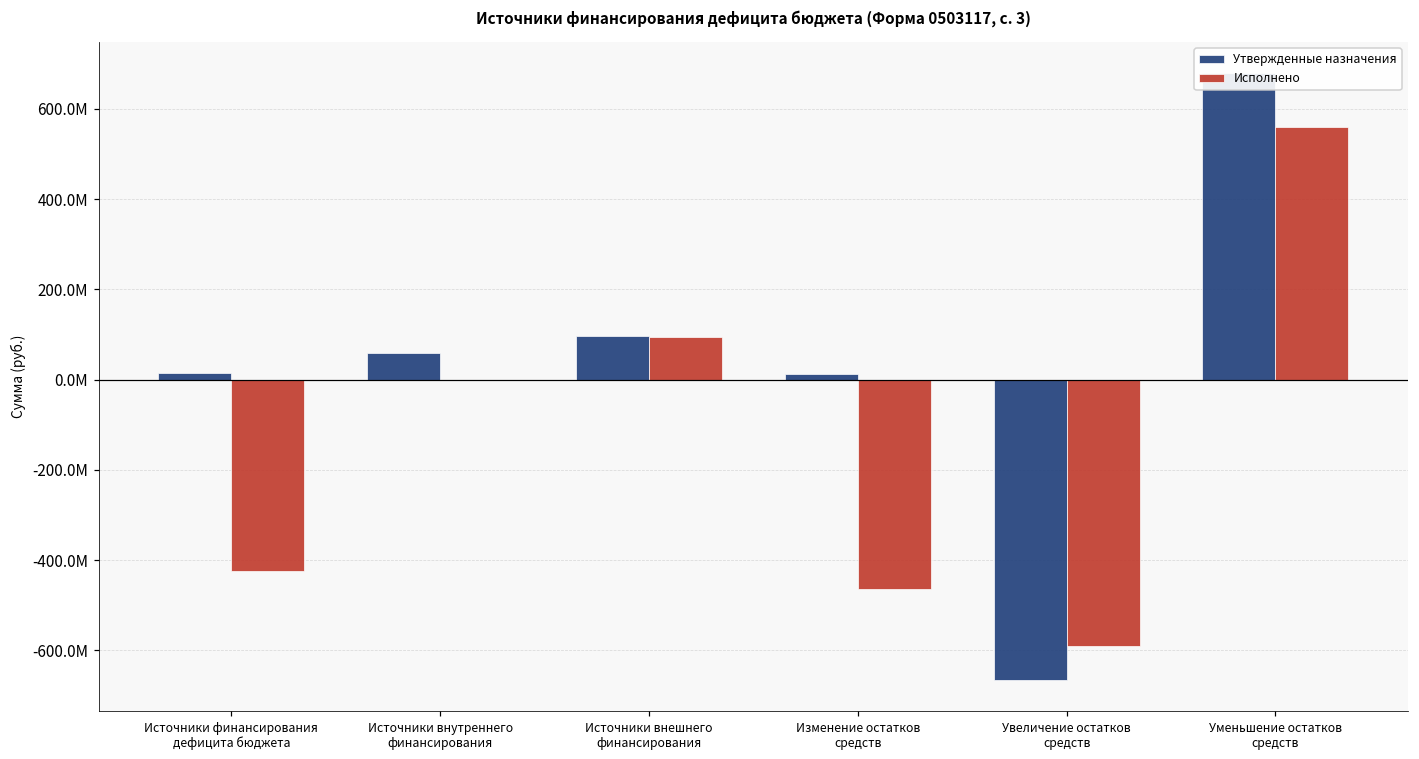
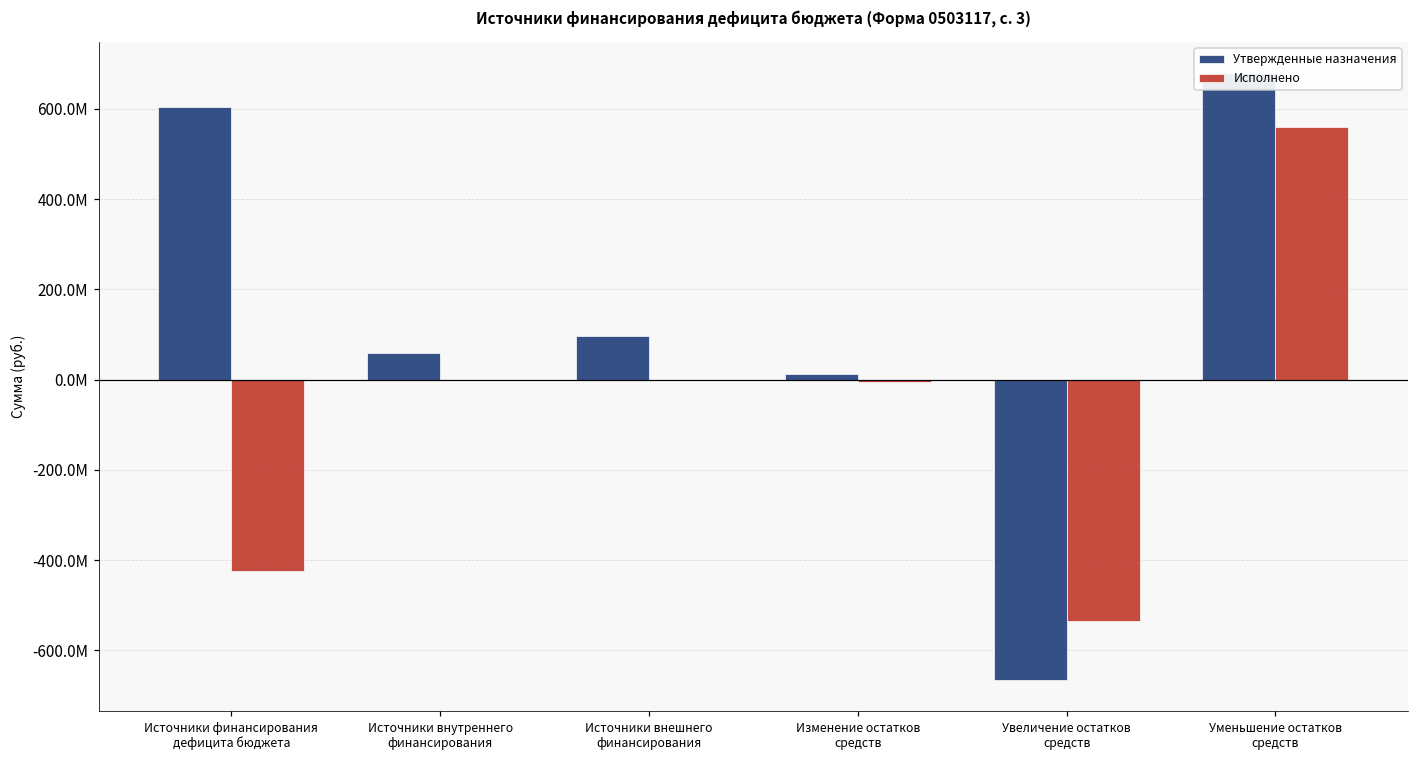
  {
    "Утвержденные назначения": {
-     "Источники финансирования дефицита бюджета": "10М",
+     "Источники финансирования дефицита бюджета": "600М",
      "Источники внутреннего финансирования": "60М",
      "Источники внешнего финансирования": "100М",
      "Изменение остатков средств": "10М",
      "Увеличение остатков средств": "-670М"
    },
    "Исполнено": {
      "Источники финансирования дефицита бюджета": "-420М",
      "Источники внутреннего финансирования": "0М",
-     "Источники внешнего финансирования": "90М",
-     "Изменение остатков средств": "-460М",
-     "Увеличение остатков средств": "-590М",
+     "Источники внешнего финансирования": "0М",
+     "Изменение остатков средств": "-10М",
+     "Увеличение остатков средств": "-540М",
      "Уменьшение остатков средств": "560М"
    }
  }
